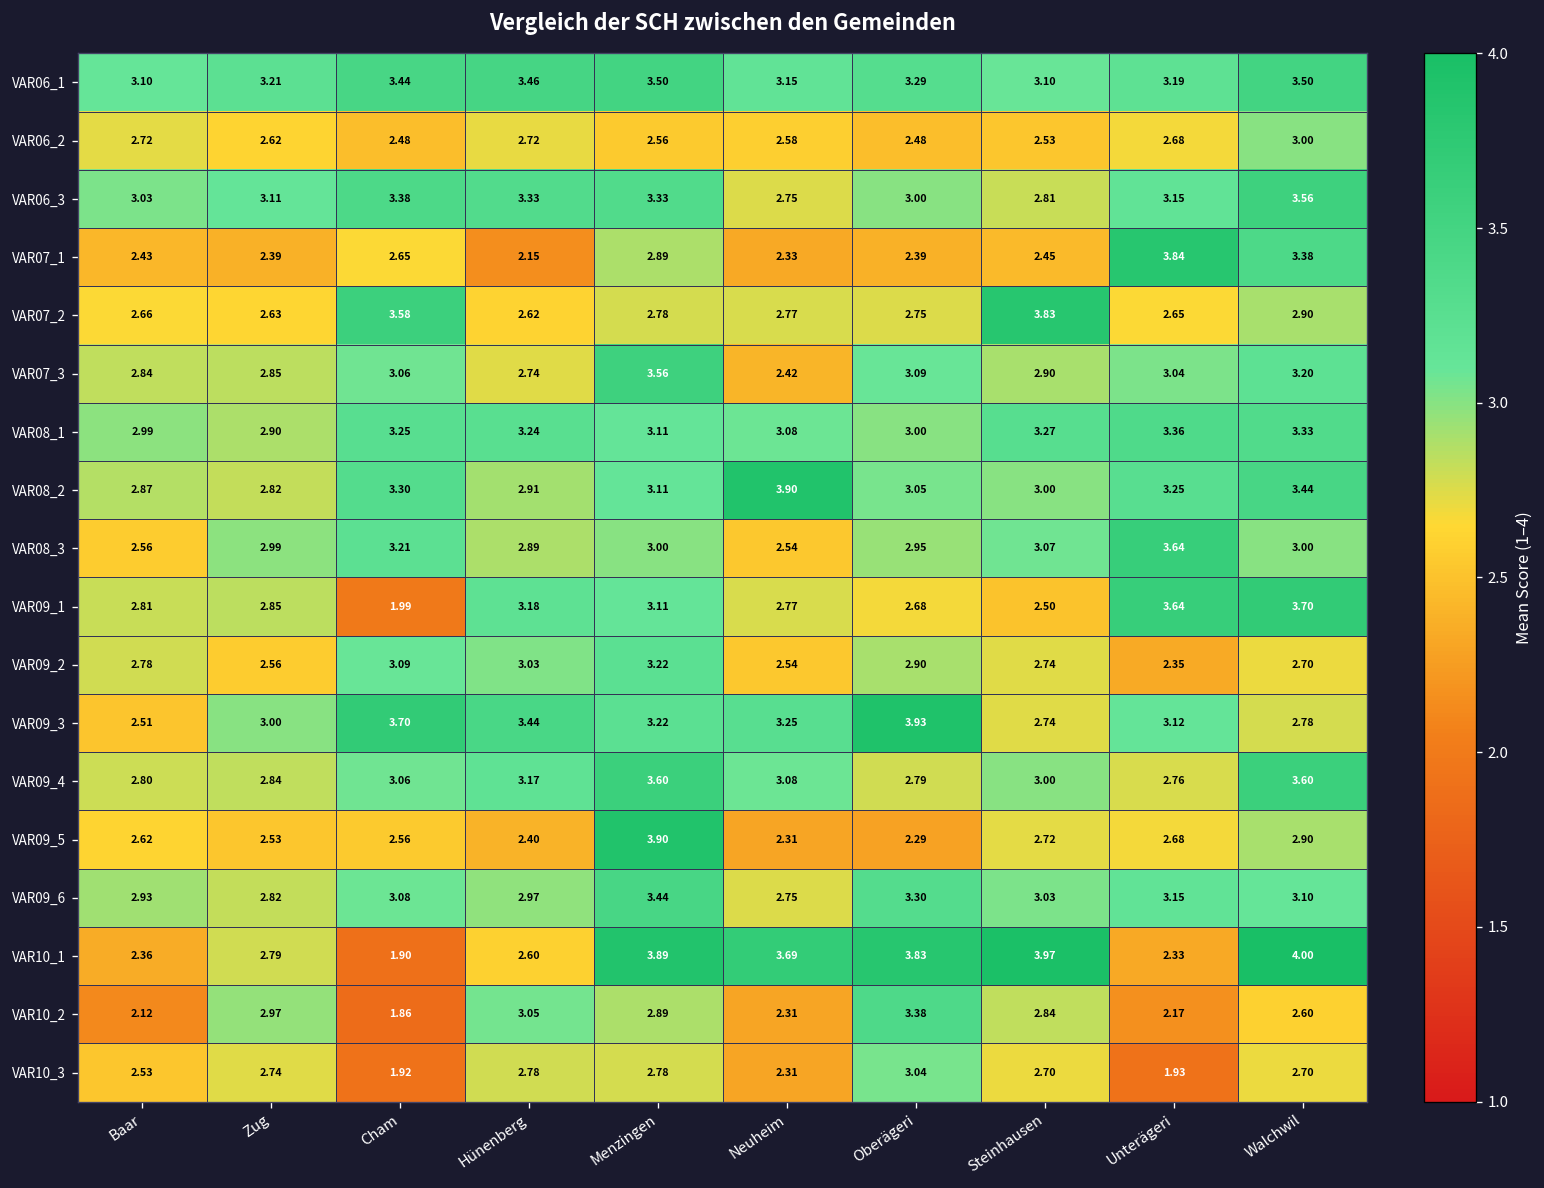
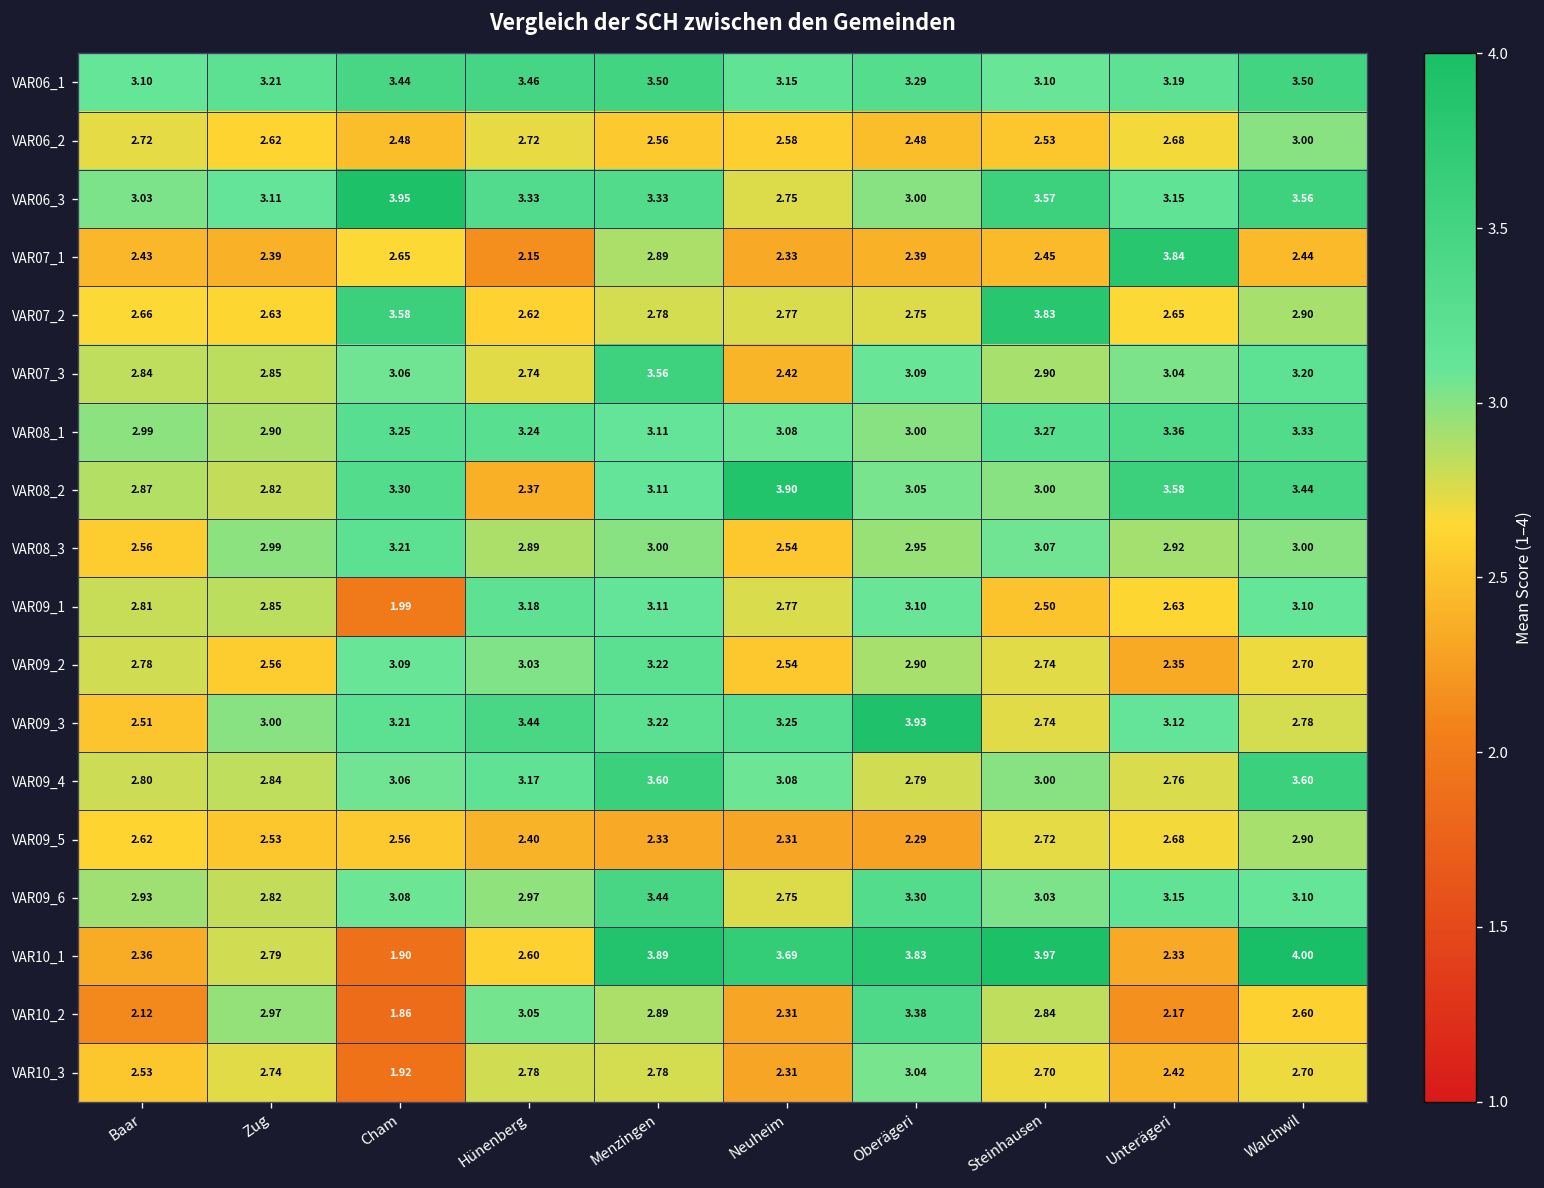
  {
    "VAR06_1": {
      "Baar": 3.10,
      "Zug": 3.21,
      "Cham": 3.44,
      "Hünenberg": 3.46,
      "Menzingen": 3.50,
      "Neuheim": 3.15,
      "Oberägeri": 3.29,
      "Steinhausen": 3.10,
      "Unterägeri": 3.19,
      "Walchwil": 3.50
    },
    "VAR06_2": {
      "Baar": 2.72,
      "Zug": 2.62,
      "Cham": 2.48,
      "Hünenberg": 2.72,
      "Menzingen": 2.56,
      "Neuheim": 2.58,
      "Oberägeri": 2.48,
      "Steinhausen": 2.53,
      "Unterägeri": 2.68,
      "Walchwil": 3.00
    },
    "VAR06_3": {
      "Baar": 3.03,
      "Zug": 3.11,
-     "Cham": 3.38,
+     "Cham": 3.95,
      "Hünenberg": 3.33,
      "Menzingen": 3.33,
      "Neuheim": 2.75,
      "Oberägeri": 3.00,
-     "Steinhausen": 2.81,
+     "Steinhausen": 3.57,
      "Unterägeri": 3.15,
      "Walchwil": 3.56
    },
    "VAR07_1": {
      "Baar": 2.43,
      "Zug": 2.39,
      "Cham": 2.65,
      "Hünenberg": 2.15,
      "Menzingen": 2.89,
      "Neuheim": 2.33,
      "Oberägeri": 2.39,
      "Steinhausen": 2.45,
      "Unterägeri": 3.84,
-     "Walchwil": 3.38
+     "Walchwil": 2.44
    },
    "VAR07_2": {
      "Baar": 2.66,
      "Zug": 2.63,
      "Cham": 3.58,
      "Hünenberg": 2.62,
      "Menzingen": 2.78,
      "Neuheim": 2.77,
      "Oberägeri": 2.75,
      "Steinhausen": 3.83,
      "Unterägeri": 2.65,
      "Walchwil": 2.90
    },
    "VAR07_3": {
      "Baar": 2.84,
      "Zug": 2.85,
      "Cham": 3.06,
      "Hünenberg": 2.74,
      "Menzingen": 3.56,
      "Neuheim": 2.42,
      "Oberägeri": 3.09,
      "Steinhausen": 2.90,
      "Unterägeri": 3.04,
      "Walchwil": 3.20
    },
    "VAR08_1": {
      "Baar": 2.99,
      "Zug": 2.90,
      "Cham": 3.25,
      "Hünenberg": 3.24,
      "Menzingen": 3.11,
      "Neuheim": 3.08,
      "Oberägeri": 3.00,
      "Steinhausen": 3.27,
      "Unterägeri": 3.36,
      "Walchwil": 3.33
    },
    "VAR08_2": {
      "Baar": 2.87,
      "Zug": 2.82,
      "Cham": 3.30,
-     "Hünenberg": 2.91,
+     "Hünenberg": 2.37,
      "Menzingen": 3.11,
      "Neuheim": 3.90,
      "Oberägeri": 3.05,
      "Steinhausen": 3.00,
-     "Unterägeri": 3.25,
+     "Unterägeri": 3.58,
      "Walchwil": 3.44
    },
    "VAR08_3": {
      "Baar": 2.56,
      "Zug": 2.99,
      "Cham": 3.21,
      "Hünenberg": 2.89,
      "Menzingen": 3.00,
      "Neuheim": 2.54,
      "Oberägeri": 2.95,
      "Steinhausen": 3.07,
-     "Unterägeri": 3.64,
+     "Unterägeri": 2.92,
      "Walchwil": 3.00
    },
    "VAR09_1": {
      "Baar": 2.81,
      "Zug": 2.85,
      "Cham": 1.99,
      "Hünenberg": 3.18,
      "Menzingen": 3.11,
      "Neuheim": 2.77,
-     "Oberägeri": 2.68,
+     "Oberägeri": 3.10,
      "Steinhausen": 2.50,
-     "Unterägeri": 3.64,
-     "Walchwil": 3.70
+     "Unterägeri": 2.63,
+     "Walchwil": 3.10
    },
    "VAR09_2": {
      "Baar": 2.78,
      "Zug": 2.56,
      "Cham": 3.09,
      "Hünenberg": 3.03,
      "Menzingen": 3.22,
      "Neuheim": 2.54,
      "Oberägeri": 2.90,
      "Steinhausen": 2.74,
      "Unterägeri": 2.35,
      "Walchwil": 2.70
    },
    "VAR09_3": {
      "Baar": 2.51,
      "Zug": 3.00,
-     "Cham": 3.70,
+     "Cham": 3.21,
      "Hünenberg": 3.44,
      "Menzingen": 3.22,
      "Neuheim": 3.25,
      "Oberägeri": 3.93,
      "Steinhausen": 2.74,
      "Unterägeri": 3.12,
      "Walchwil": 2.78
    },
    "VAR09_4": {
      "Baar": 2.80,
      "Zug": 2.84,
      "Cham": 3.06,
      "Hünenberg": 3.17,
      "Menzingen": 3.60,
      "Neuheim": 3.08,
      "Oberägeri": 2.79,
      "Steinhausen": 3.00,
      "Unterägeri": 2.76,
      "Walchwil": 3.60
    },
    "VAR09_5": {
      "Baar": 2.62,
      "Zug": 2.53,
      "Cham": 2.56,
      "Hünenberg": 2.40,
-     "Menzingen": 3.90,
+     "Menzingen": 2.33,
      "Neuheim": 2.31,
      "Oberägeri": 2.29,
      "Steinhausen": 2.72,
      "Unterägeri": 2.68,
      "Walchwil": 2.90
    },
    "VAR09_6": {
      "Baar": 2.93,
      "Zug": 2.82,
      "Cham": 3.08,
      "Hünenberg": 2.97,
      "Menzingen": 3.44,
      "Neuheim": 2.75,
      "Oberägeri": 3.30,
      "Steinhausen": 3.03,
      "Unterägeri": 3.15,
      "Walchwil": 3.10
    },
    "VAR10_1": {
      "Baar": 2.36,
      "Zug": 2.79,
      "Cham": 1.90,
      "Hünenberg": 2.60,
      "Menzingen": 3.89,
      "Neuheim": 3.69,
      "Oberägeri": 3.83,
      "Steinhausen": 3.97,
      "Unterägeri": 2.33,
      "Walchwil": 4.00
    },
    "VAR10_2": {
      "Baar": 2.12,
      "Zug": 2.97,
      "Cham": 1.86,
      "Hünenberg": 3.05,
      "Menzingen": 2.89,
      "Neuheim": 2.31,
      "Oberägeri": 3.38,
      "Steinhausen": 2.84,
      "Unterägeri": 2.17,
      "Walchwil": 2.60
    },
    "VAR10_3": {
      "Baar": 2.53,
      "Zug": 2.74,
      "Cham": 1.92,
      "Hünenberg": 2.78,
      "Menzingen": 2.78,
      "Neuheim": 2.31,
      "Oberägeri": 3.04,
      "Steinhausen": 2.70,
-     "Unterägeri": 1.93,
+     "Unterägeri": 2.42,
      "Walchwil": 2.70
    }
  }
